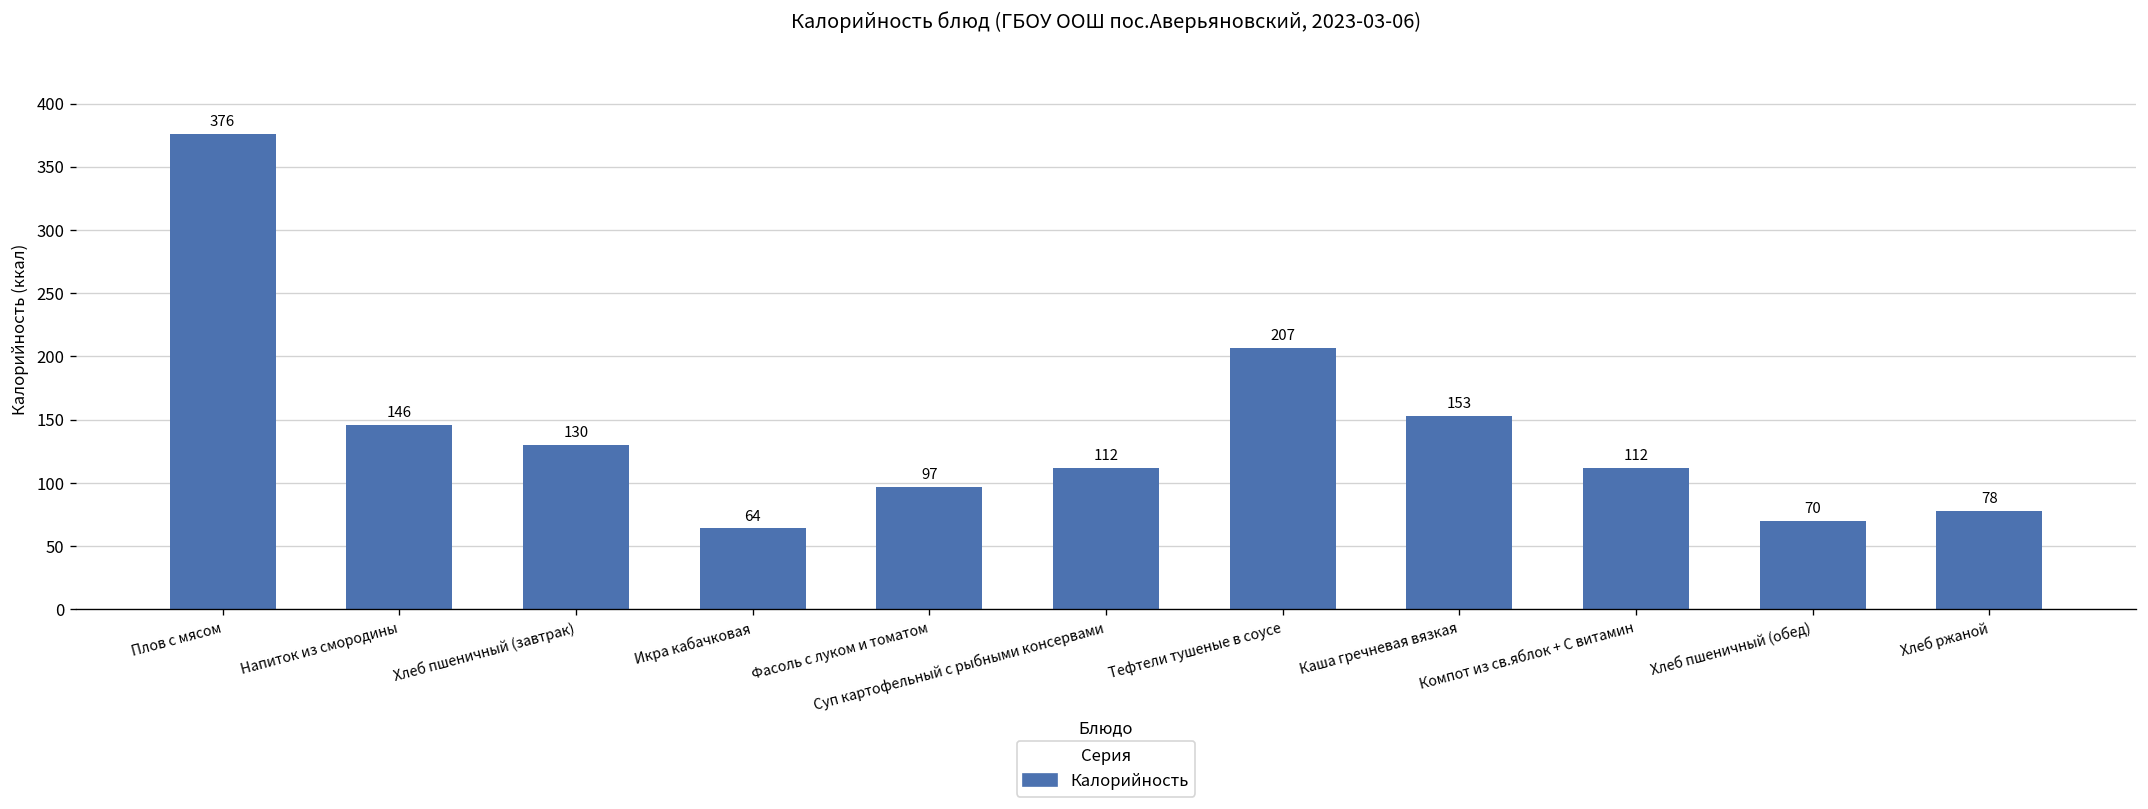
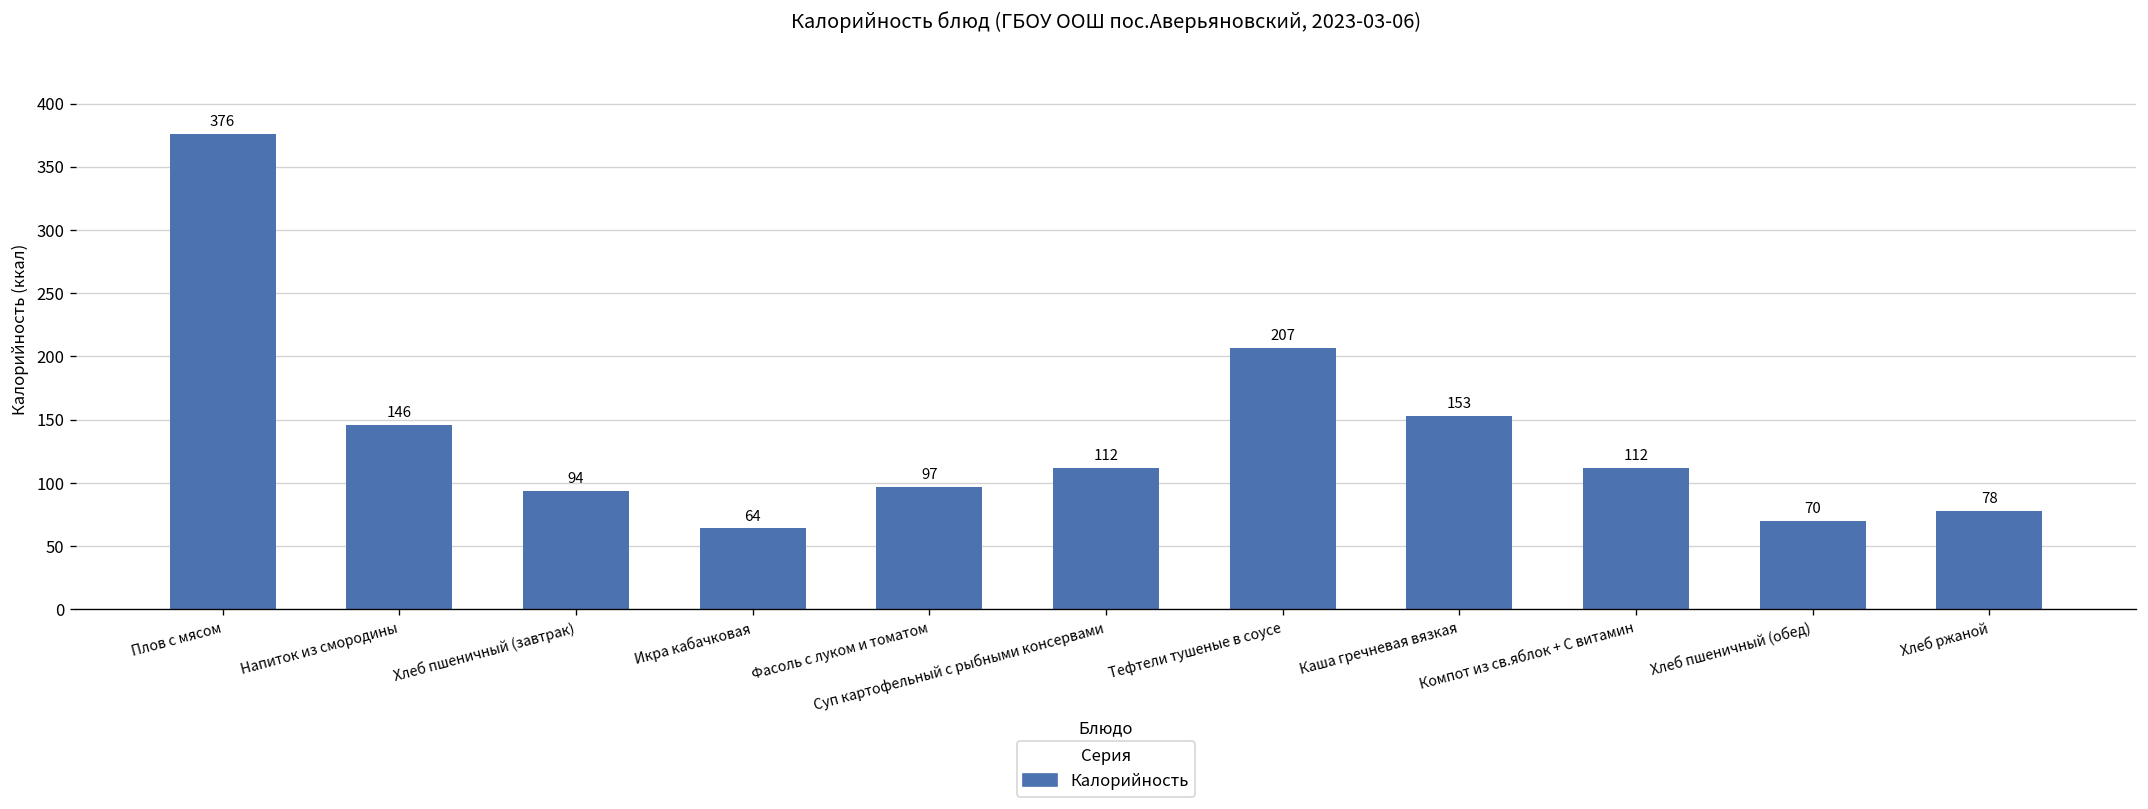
  {
    "Плов с мясом": 376,
    "Напиток из смородины": 146,
-   "Хлеб пшеничный (завтрак)": 130,
+   "Хлеб пшеничный (завтрак)": 94,
    "Икра кабачковая": 64,
    "Фасоль с луком и томатом": 97,
    "Суп картофельный с рыбными консервами": 112,
    "Тефтели тушеные в соусе": 207,
    "Каша гречневая вязкая": 153,
    "Компот из св.яблок + С витамин": 112,
    "Хлеб пшеничный (обед)": 70,
    "Хлеб ржаной": 78
  }
